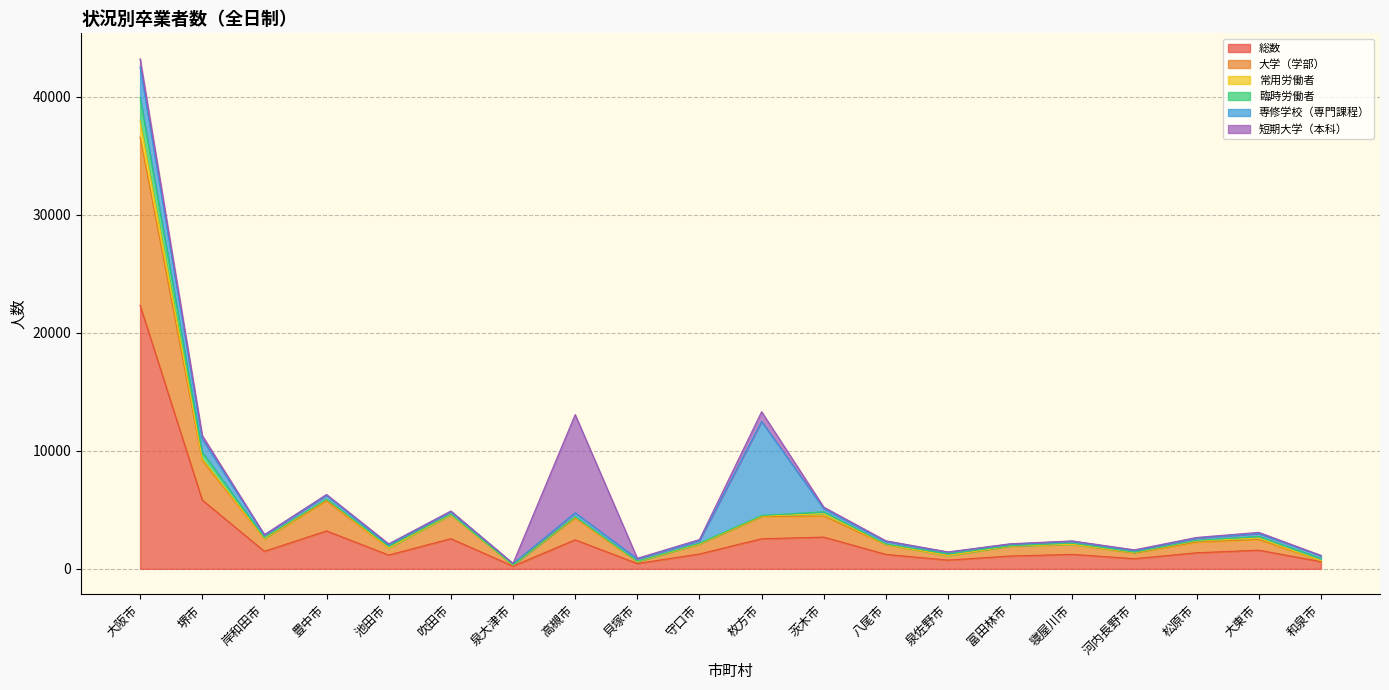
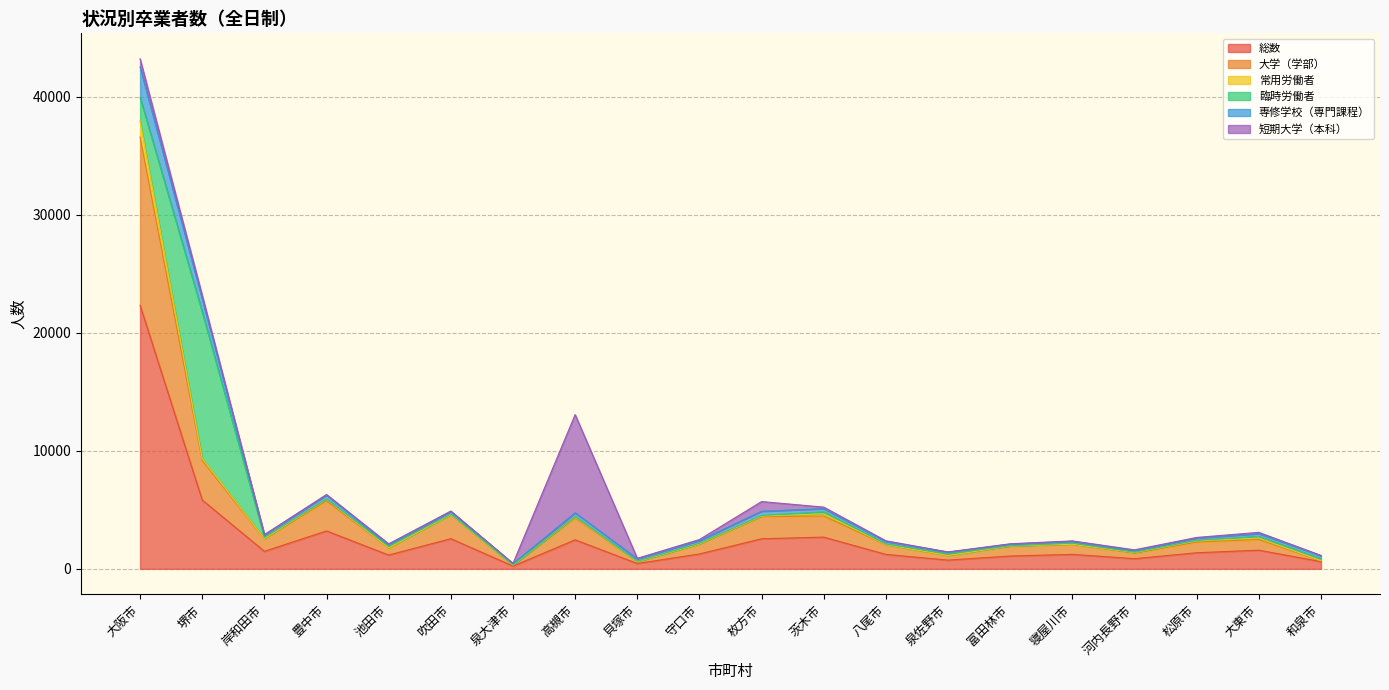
  {
    "常用労働者": {
      "大阪市": 1400
    },
    "臨時労働者": {
      "大阪市": 2000,
-     "堺市": 600
+     "堺市": 12400
    },
    "専修学校（専門課程）": {
      "大阪市": 2600,
      "堺市": 1100,
      "高槻市": 300,
-     "枚方市": 8000
+     "枚方市": 400
    },
    "短期大学（本科）": {
      "大阪市": 700,
      "堺市": 300,
      "高槻市": 8300,
      "枚方市": 800
    }
  }
